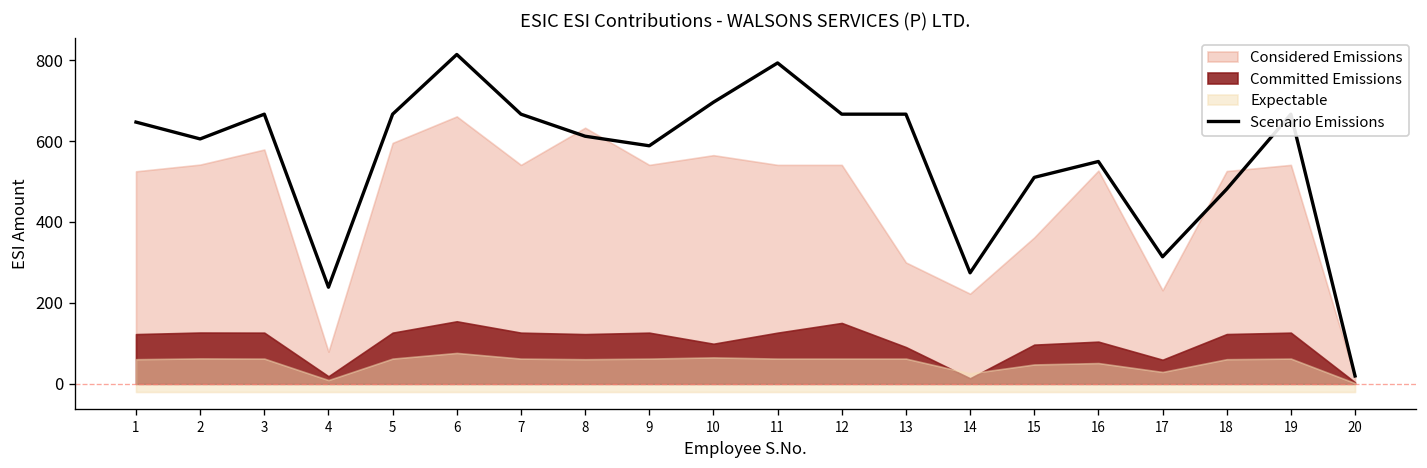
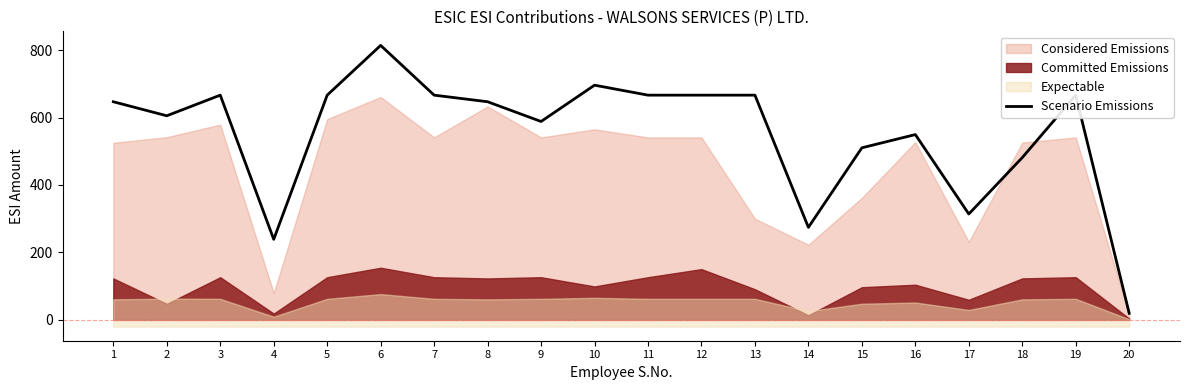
  {
    "Scenario Emissions": {
      "1": 650,
      "2": 610,
      "3": 670,
      "4": 240,
      "5": 670,
      "6": 810,
      "7": 670,
-     "8": 610,
+     "8": 650,
      "9": 590,
      "10": 700,
-     "11": 790,
+     "11": 670,
      "12": 670,
      "13": 670,
      "14": 270,
      "15": 510,
      "16": 550,
      "17": 310,
      "18": 480
    },
    "Committed Emissions": {
      "1": 120,
-     "2": 130,
+     "2": 50,
      "3": 130,
      "4": 20,
      "5": 130,
      "6": 150,
      "7": 130,
      "8": 120,
      "9": 130,
      "10": 100,
      "11": 130,
      "12": 150,
      "13": 90,
      "14": 10,
      "15": 100,
      "16": 100,
      "17": 60,
      "18": 120,
      "19": 130
    }
  }
